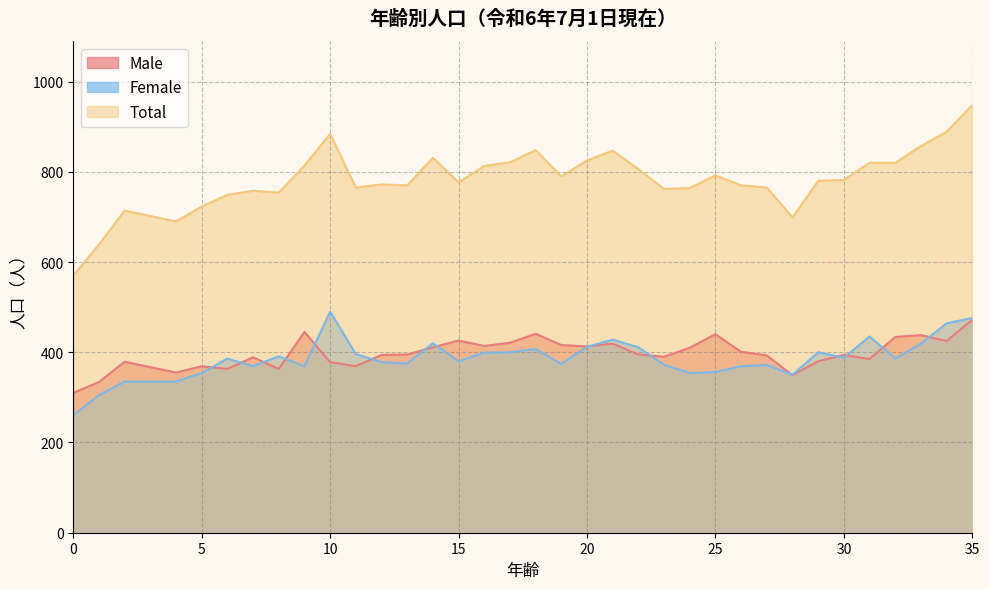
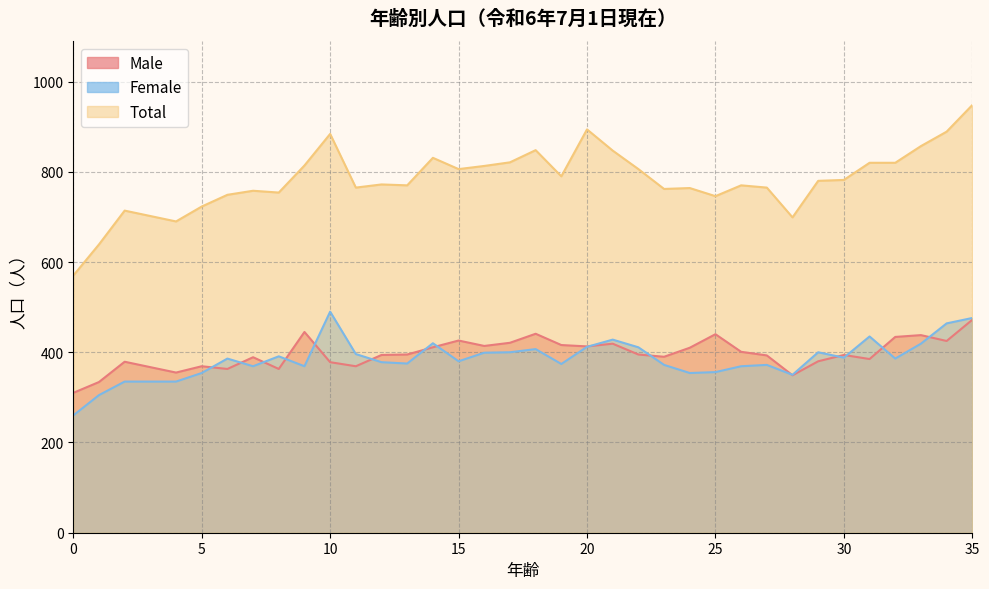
  {
    "Male": {
      "0": 310,
      "5": 370,
      "10": 380,
      "15": 430,
      "25": 440,
      "30": 390
    },
    "Female": {
      "0": 260,
      "5": 350,
      "10": 490,
      "15": 380,
      "25": 360,
      "30": 390
    },
    "Total": {
      "0": 570,
      "5": 720,
      "10": 880,
-     "15": 780,
-     "20": 830,
-     "25": 790,
+     "15": 810,
+     "20": 890,
+     "25": 750,
      "30": 780,
      "35": 950
    }
  }
